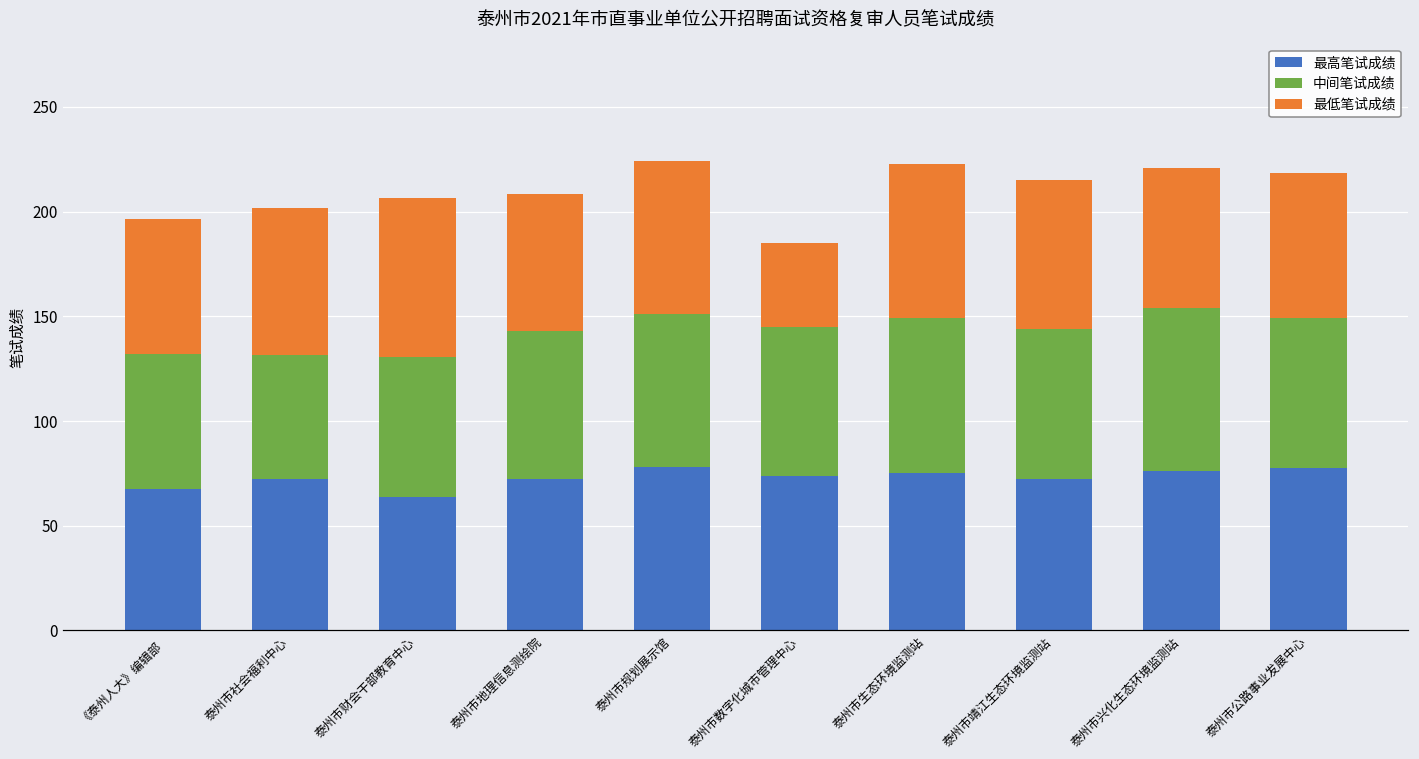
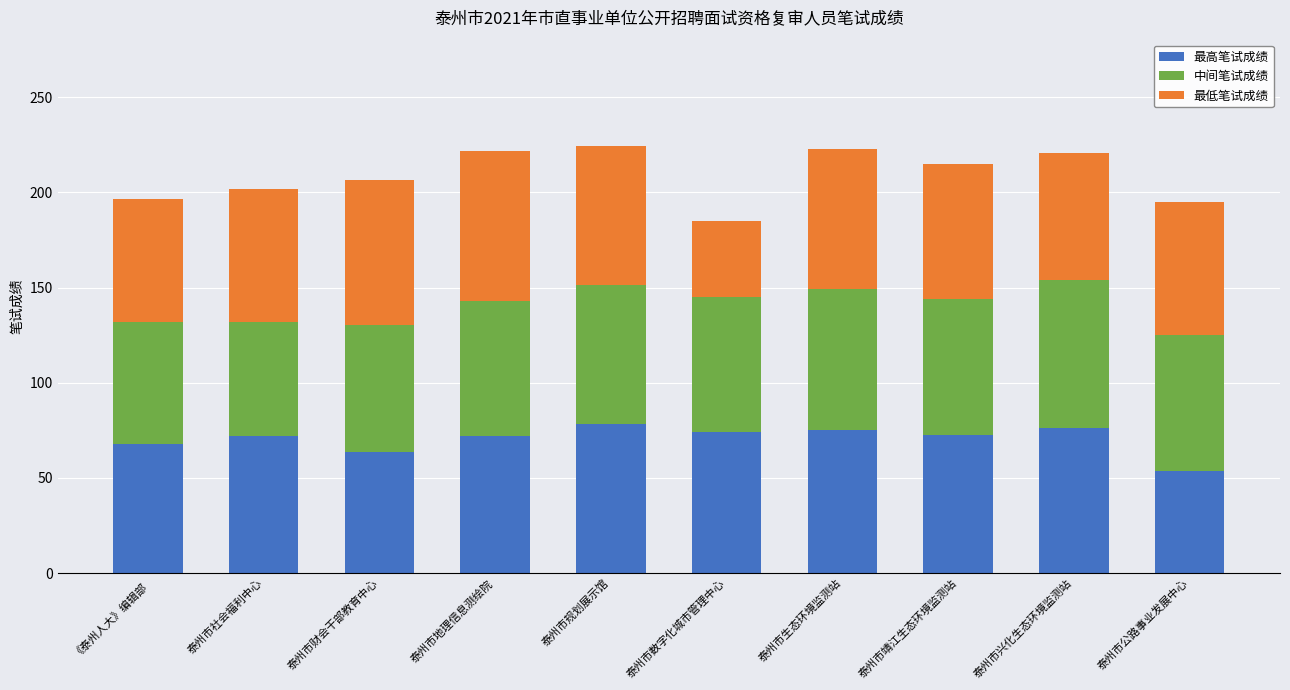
  {
    "最高笔试成绩": {
      "《泰州人大》编辑部": 68,
      "泰州市社会福利中心": 72,
      "泰州市财会干部教育中心": 64,
      "泰州市地理信息测绘院": 72,
      "泰州市规划展示馆": 78,
      "泰州市数字化城市管理中心": 74,
      "泰州市生态环境监测站": 75,
      "泰州市靖江生态环境监测站": 72,
      "泰州市兴化生态环境监测站": 76,
-     "泰州市公路事业发展中心": 78
+     "泰州市公路事业发展中心": 54
    },
    "中间笔试成绩": {
      "《泰州人大》编辑部": 64,
      "泰州市社会福利中心": 60,
      "泰州市财会干部教育中心": 67,
      "泰州市地理信息测绘院": 71,
      "泰州市规划展示馆": 73,
      "泰州市数字化城市管理中心": 71,
      "泰州市生态环境监测站": 74,
      "泰州市靖江生态环境监测站": 72,
      "泰州市兴化生态环境监测站": 78,
      "泰州市公路事业发展中心": 71
    },
    "最低笔试成绩": {
      "《泰州人大》编辑部": 64,
      "泰州市社会福利中心": 70,
      "泰州市财会干部教育中心": 76,
-     "泰州市地理信息测绘院": 65,
+     "泰州市地理信息测绘院": 79,
      "泰州市规划展示馆": 73,
      "泰州市数字化城市管理中心": 40,
      "泰州市生态环境监测站": 74,
      "泰州市靖江生态环境监测站": 71,
      "泰州市兴化生态环境监测站": 67,
      "泰州市公路事业发展中心": 70
    }
  }
